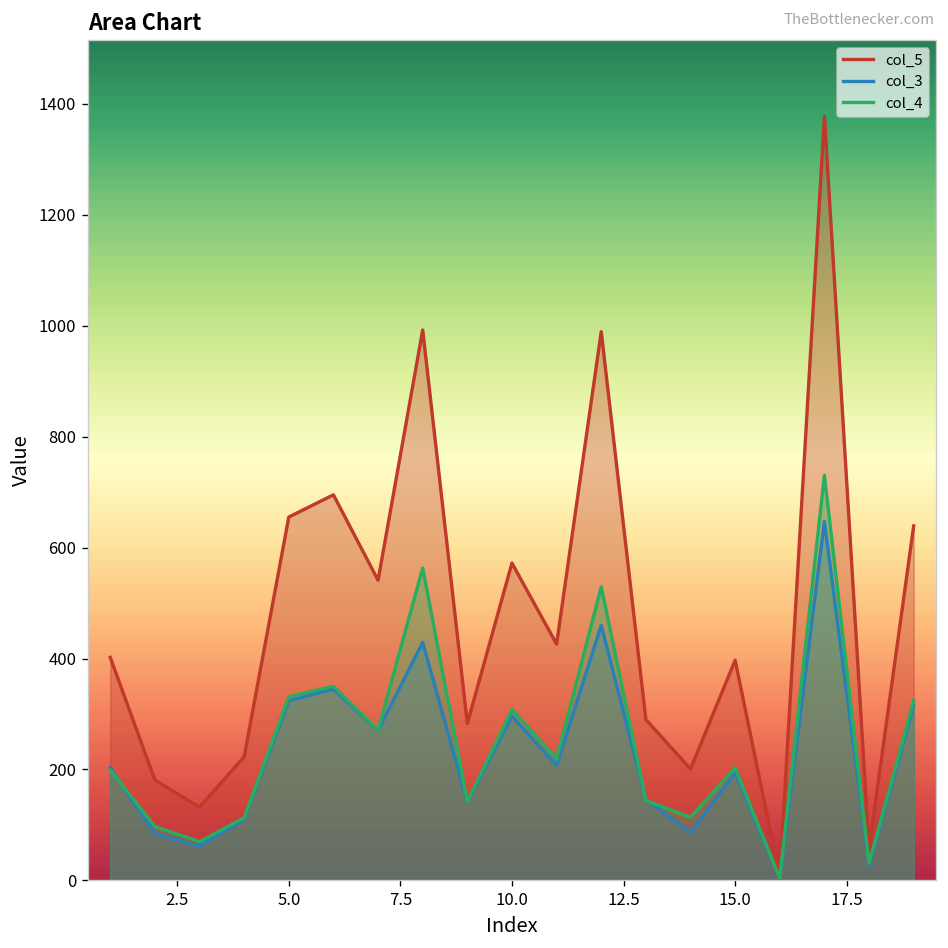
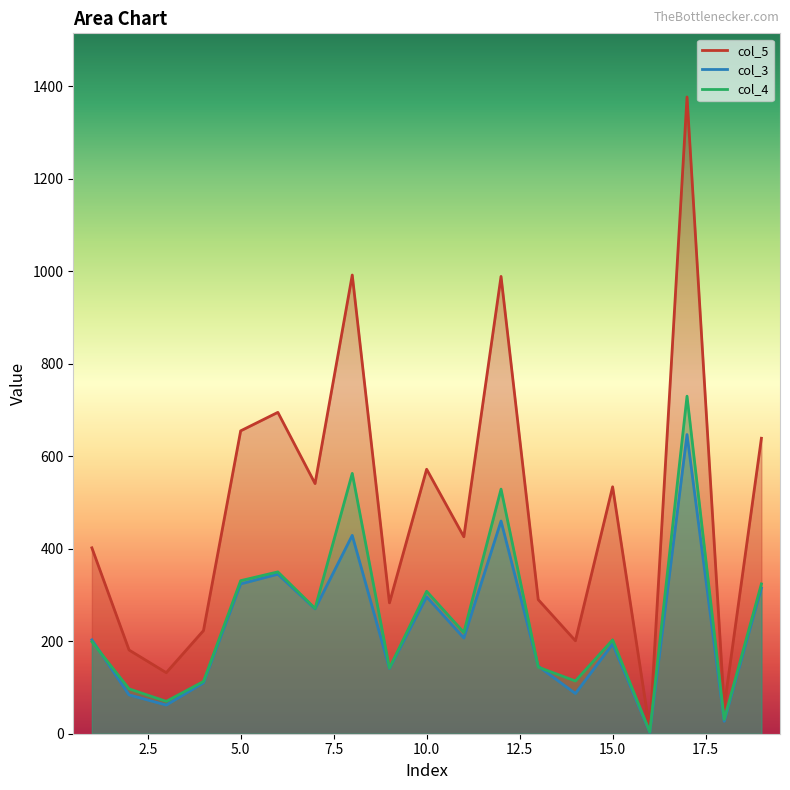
  {
    "col_5": {
      "5.0": 660,
      "10.0": 570,
-     "15.0": 400
+     "15.0": 530
    }
  }
